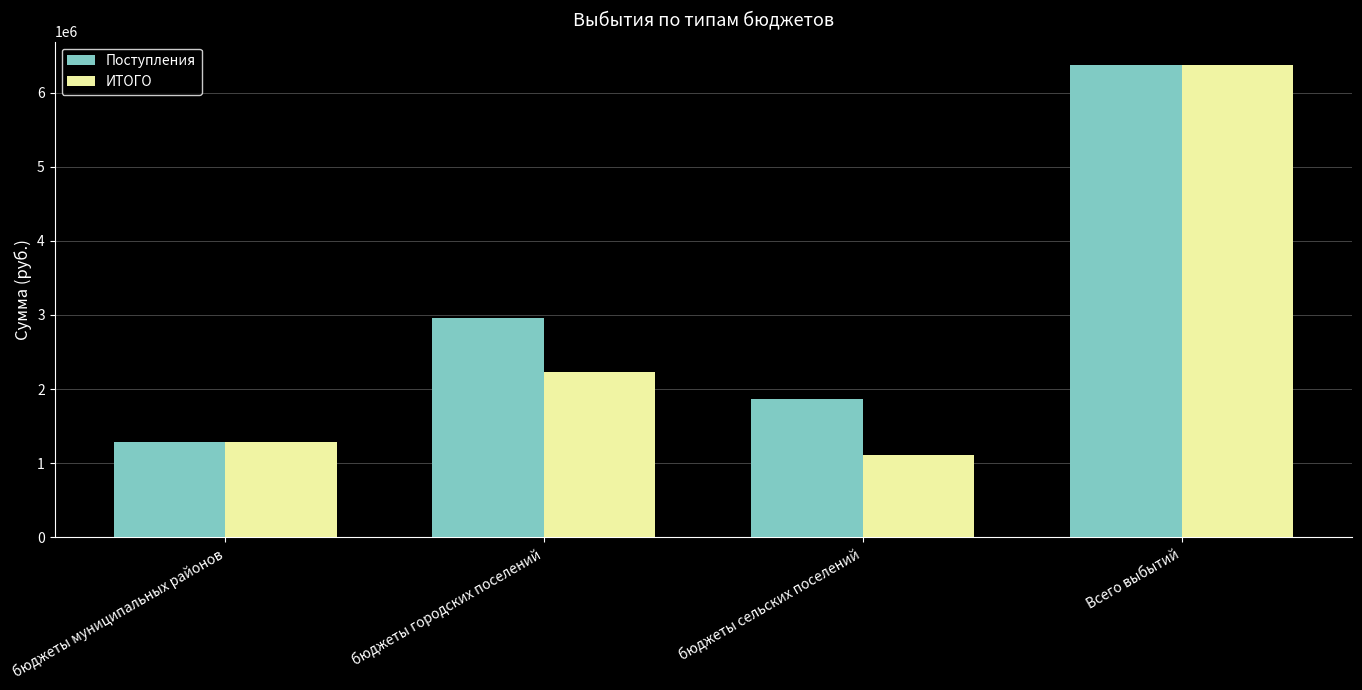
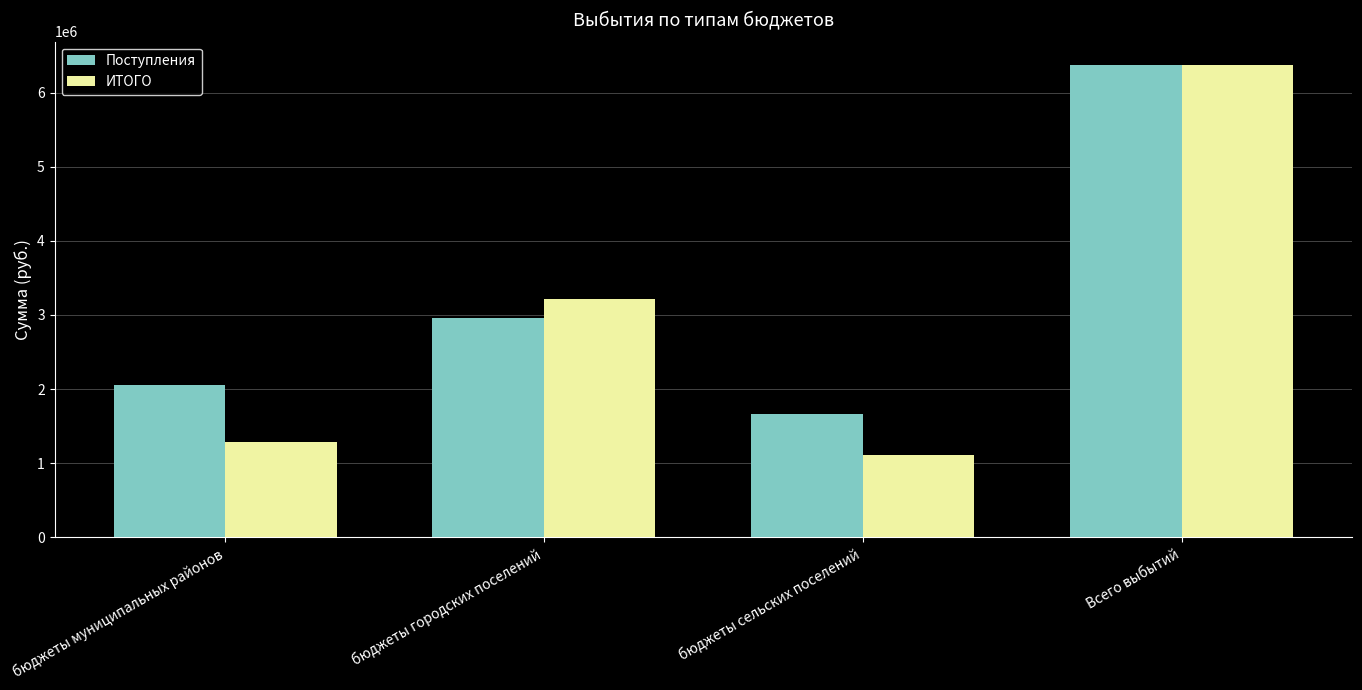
  {
    "Поступления": {
-     "бюджеты муниципальных районов": 1300000,
+     "бюджеты муниципальных районов": 2100000,
      "бюджеты городских поселений": 3000000,
-     "бюджеты сельских поселений": 1900000,
+     "бюджеты сельских поселений": 1700000,
      "Всего выбытий": 6400000
    },
    "ИТОГО": {
      "бюджеты муниципальных районов": 1300000,
-     "бюджеты городских поселений": 2200000,
+     "бюджеты городских поселений": 3200000,
      "бюджеты сельских поселений": 1100000,
      "Всего выбытий": 6400000
    }
  }
